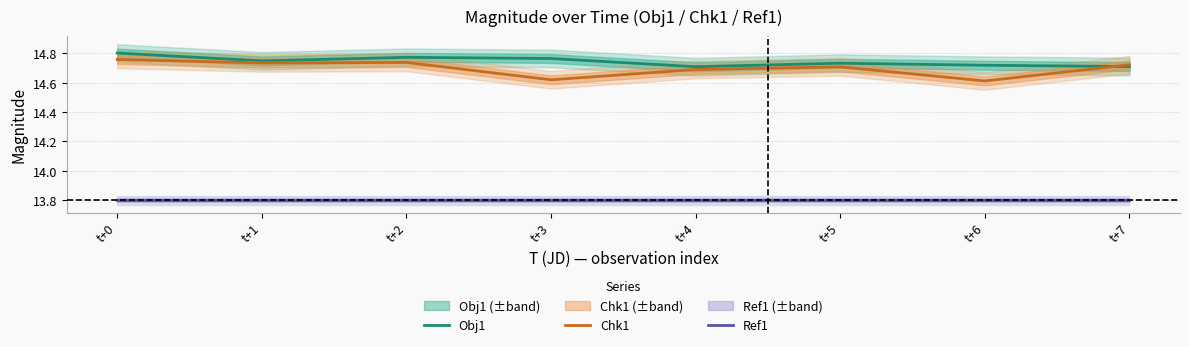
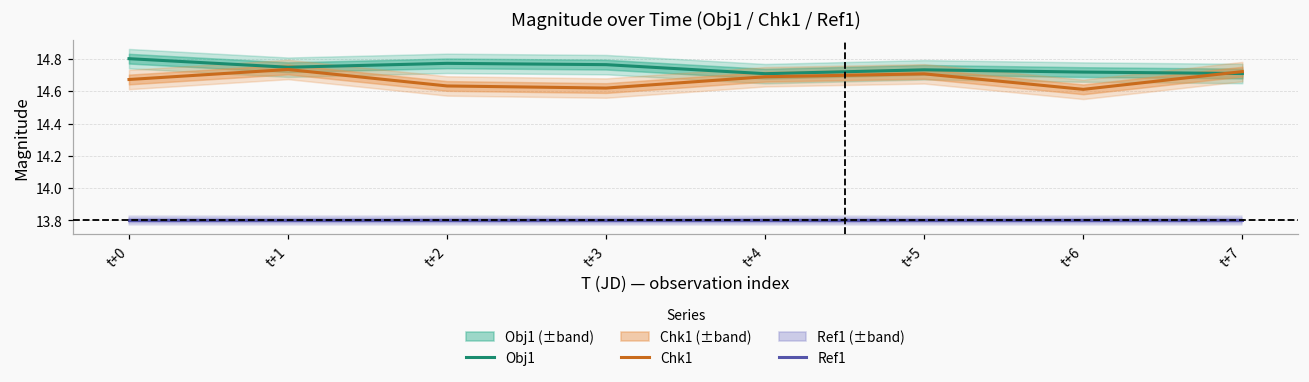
  {
    "Chk1": {
-     "t+0": 14.76,
-     "t+2": 14.74,
+     "t+0": 14.67,
+     "t+2": 14.63,
      "t+3": 14.62,
      "t+4": 14.69,
      "t+5": 14.71,
      "t+6": 14.61
    }
  }
